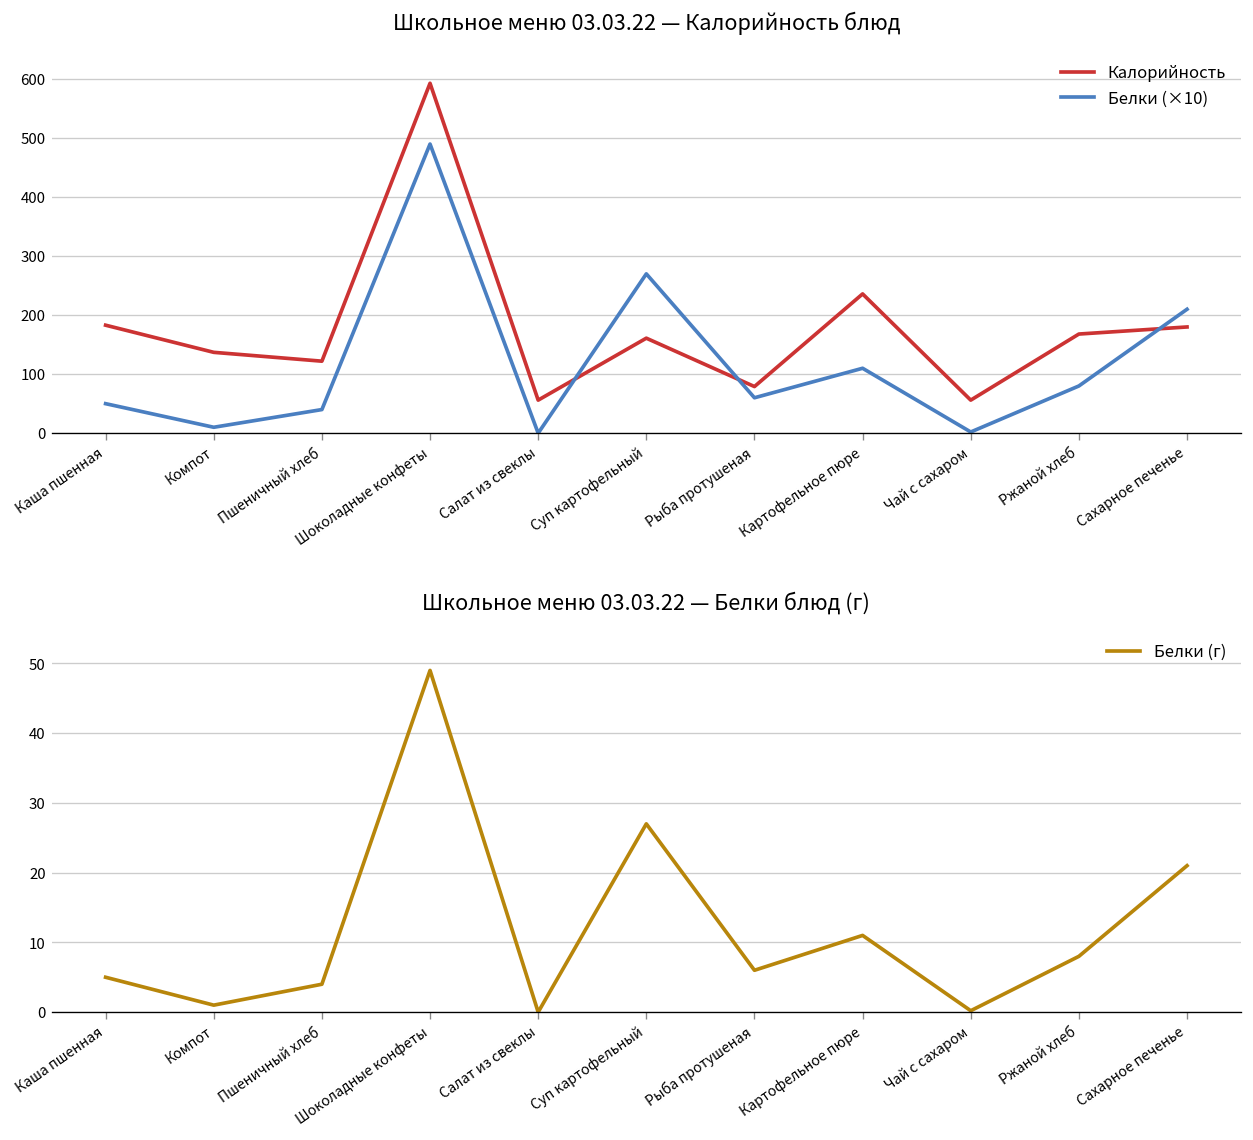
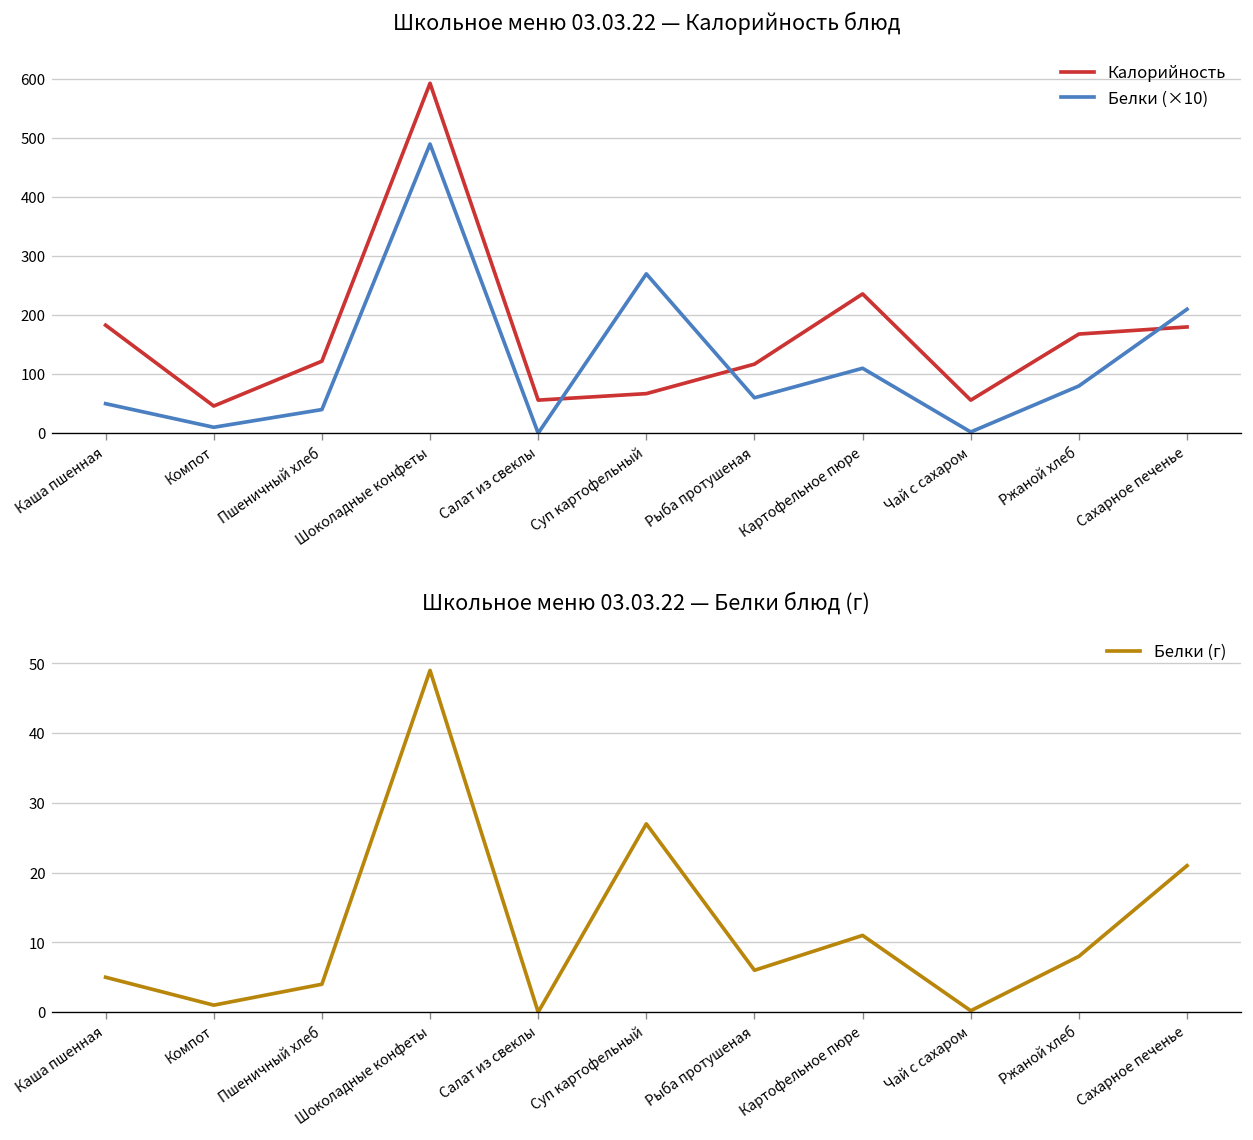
  {
    "Школьное меню 03.03.22 — Калорийность блюд": {
      "Калорийность": {
        "Каша пшенная": 180,
-       "Компот": 140,
+       "Компот": 50,
        "Пшеничный хлеб": 120,
        "Шоколадные конфеты": 590,
        "Салат из свеклы": 60,
-       "Суп картофельный": 160,
-       "Рыба протушеная": 80,
+       "Суп картофельный": 70,
+       "Рыба протушеная": 120,
        "Картофельное пюре": 240,
        "Чай с сахаром": 60,
        "Ржаной хлеб": 170,
        "Сахарное печенье": 180
      },
      "Белки (×10)": {
        "Каша пшенная": 50,
        "Компот": 10,
        "Пшеничный хлеб": 40,
        "Шоколадные конфеты": 490,
        "Салат из свеклы": 0,
        "Суп картофельный": 270,
        "Рыба протушеная": 60,
        "Картофельное пюре": 110,
        "Чай с сахаром": 0,
        "Ржаной хлеб": 80,
        "Сахарное печенье": 210
      }
    },
    "Школьное меню 03.03.22 — Белки блюд (г)": {
      "Каша пшенная": 5,
      "Компот": 1,
      "Пшеничный хлеб": 4,
      "Шоколадные конфеты": 49,
      "Салат из свеклы": 0,
      "Суп картофельный": 27,
      "Рыба протушеная": 6,
      "Картофельное пюре": 11,
      "Чай с сахаром": 0,
      "Ржаной хлеб": 8,
      "Сахарное печенье": 21
    }
  }
